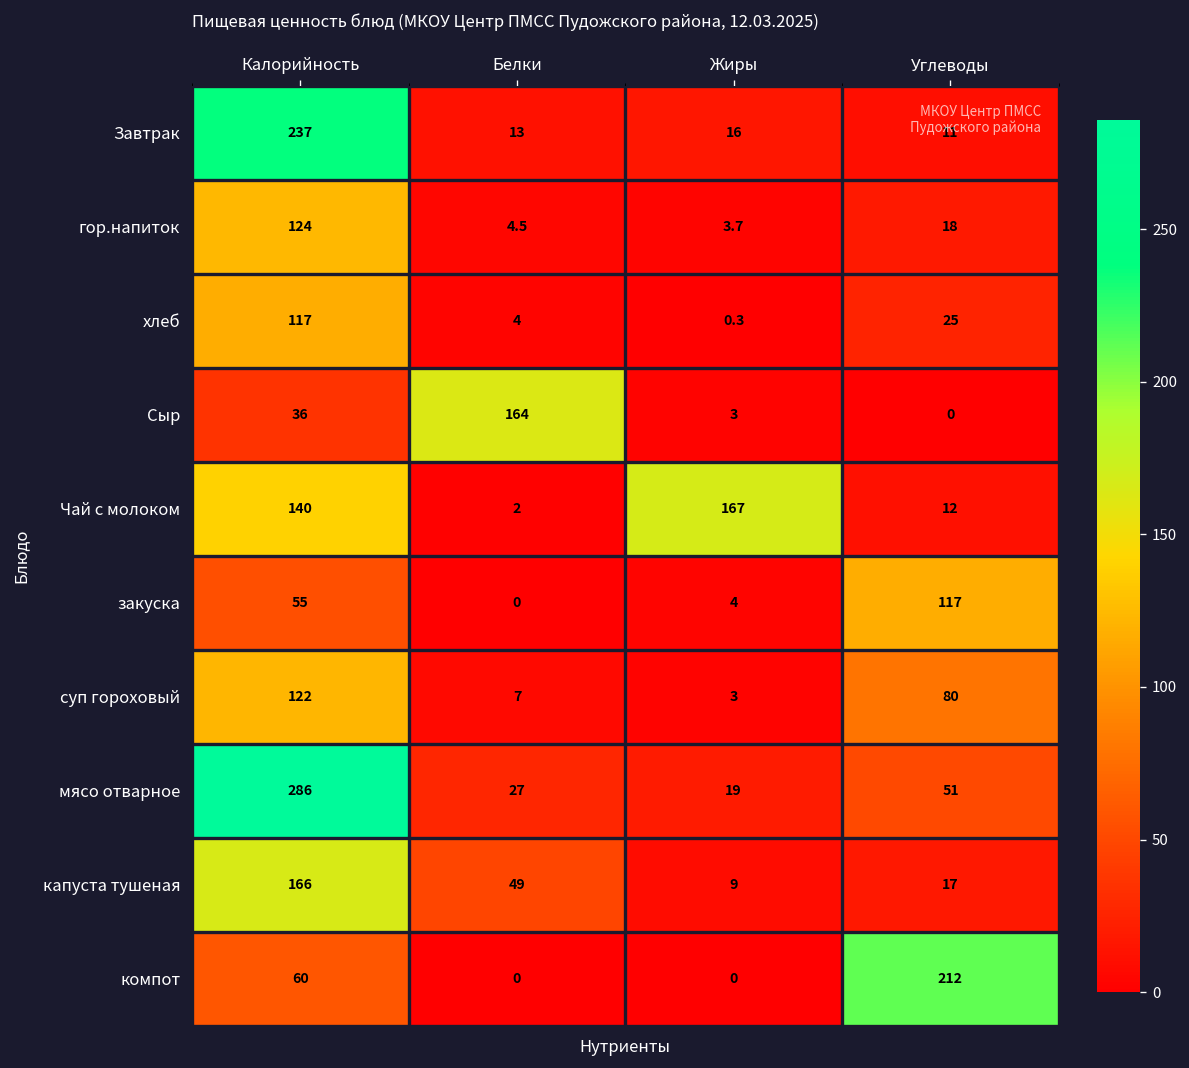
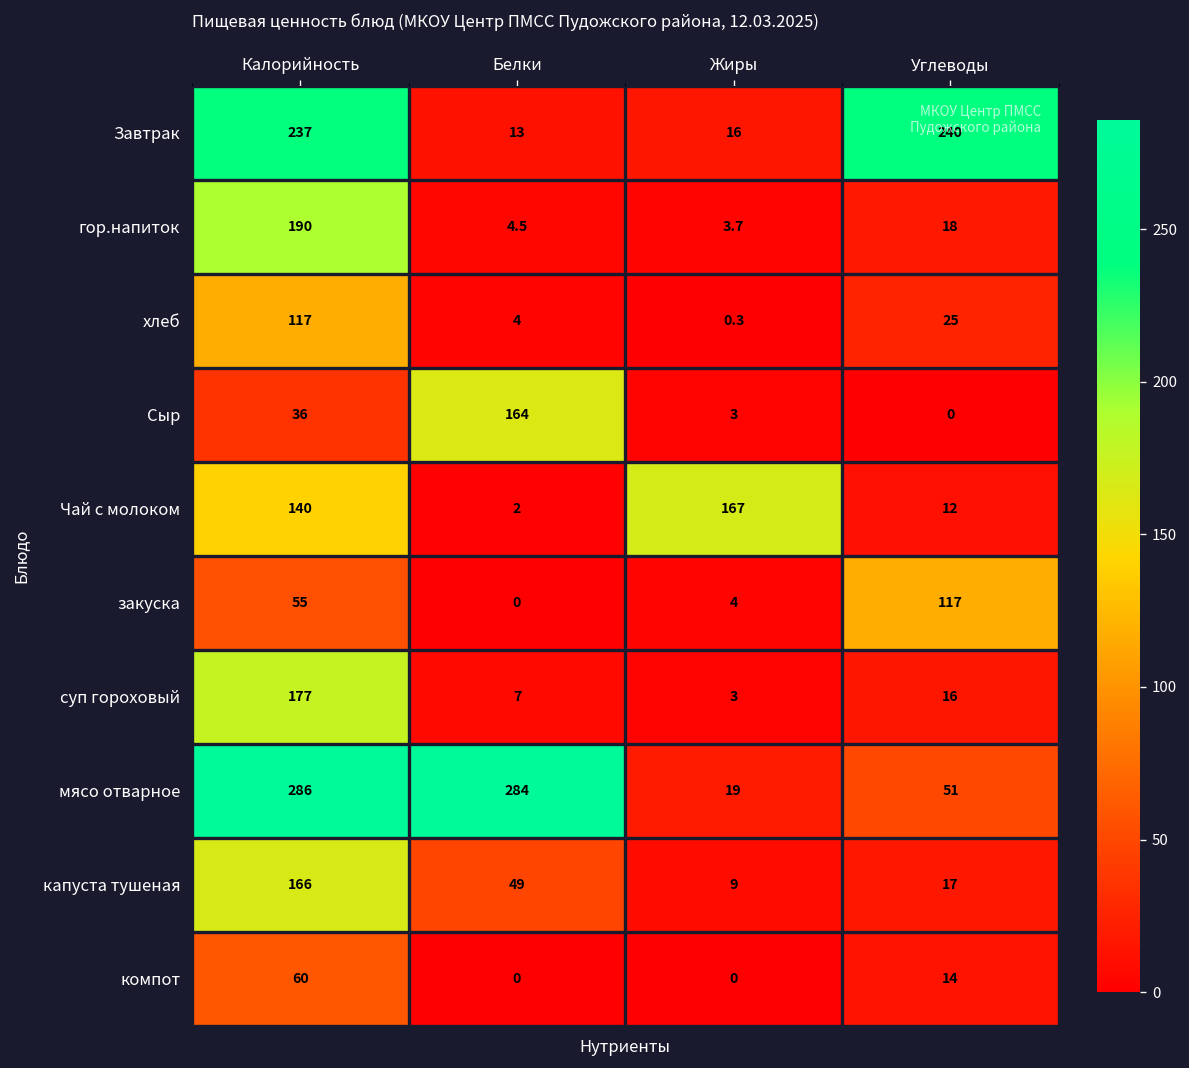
  {
    "Завтрак": {
      "Калорийность": 237,
      "Белки": 13,
      "Жиры": 16,
-     "Углеводы": 11
+     "Углеводы": 240
    },
    "гор.напиток": {
-     "Калорийность": 124,
+     "Калорийность": 190,
      "Белки": 4.5,
      "Жиры": 3.7,
      "Углеводы": 18
    },
    "хлеб": {
      "Калорийность": 117,
      "Белки": 4,
      "Жиры": 0.3,
      "Углеводы": 25
    },
    "Сыр": {
      "Калорийность": 36,
      "Белки": 164,
      "Жиры": 3,
      "Углеводы": 0
    },
    "Чай с молоком": {
      "Калорийность": 140,
      "Белки": 2,
      "Жиры": 167,
      "Углеводы": 12
    },
    "закуска": {
      "Калорийность": 55,
      "Белки": 0,
      "Жиры": 4,
      "Углеводы": 117
    },
    "суп гороховый": {
-     "Калорийность": 122,
+     "Калорийность": 177,
      "Белки": 7,
      "Жиры": 3,
-     "Углеводы": 80
+     "Углеводы": 16
    },
    "мясо отварное": {
      "Калорийность": 286,
-     "Белки": 27,
+     "Белки": 284,
      "Жиры": 19,
      "Углеводы": 51
    },
    "капуста тушеная": {
      "Калорийность": 166,
      "Белки": 49,
      "Жиры": 9,
      "Углеводы": 17
    },
    "компот": {
      "Калорийность": 60,
      "Белки": 0,
      "Жиры": 0,
-     "Углеводы": 212
+     "Углеводы": 14
    }
  }
